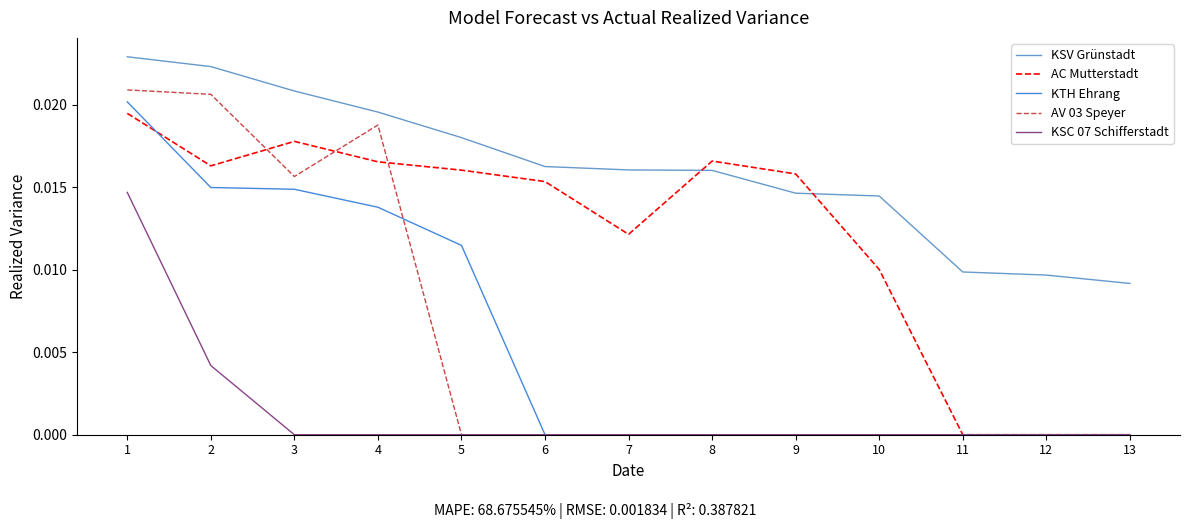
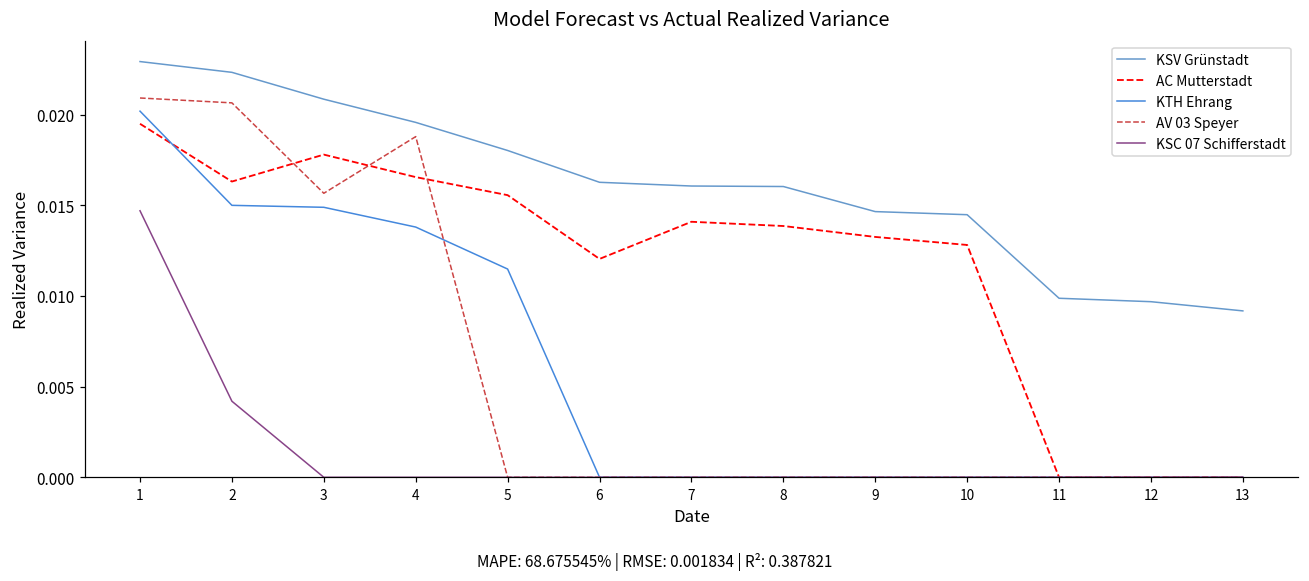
  {
    "AC Mutterstadt": {
      "1": 0.0195,
      "2": 0.0163,
      "3": 0.0178,
      "4": 0.0166,
-     "5": 0.0160,
-     "6": 0.0154,
-     "7": 0.0122,
-     "8": 0.0166,
-     "9": 0.0158,
-     "10": 0.0100
+     "5": 0.0156,
+     "6": 0.0120,
+     "7": 0.0141,
+     "8": 0.0139,
+     "9": 0.0133,
+     "10": 0.0128
    },
    "AV 03 Speyer": {
      "1": 0.0209,
      "2": 0.0206,
      "3": 0.0157,
      "4": 0.0188
    },
    "KSC 07 Schifferstadt": {
      "1": 0.0147,
      "2": 0.0042,
      "3": 0.0000,
      "4": 0.0000
    }
  }
